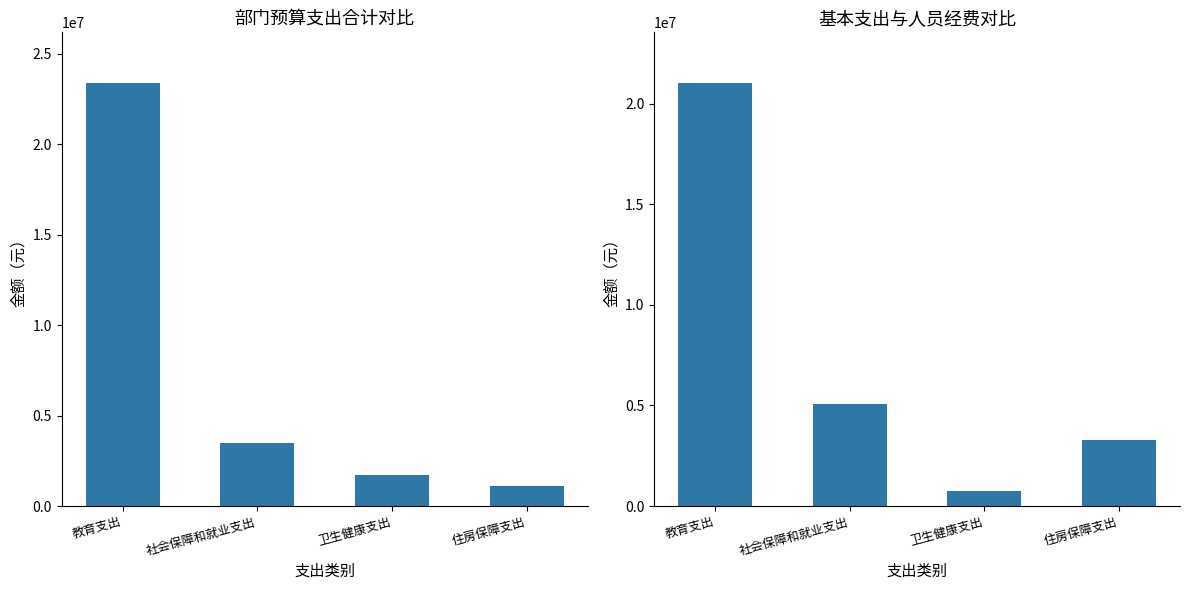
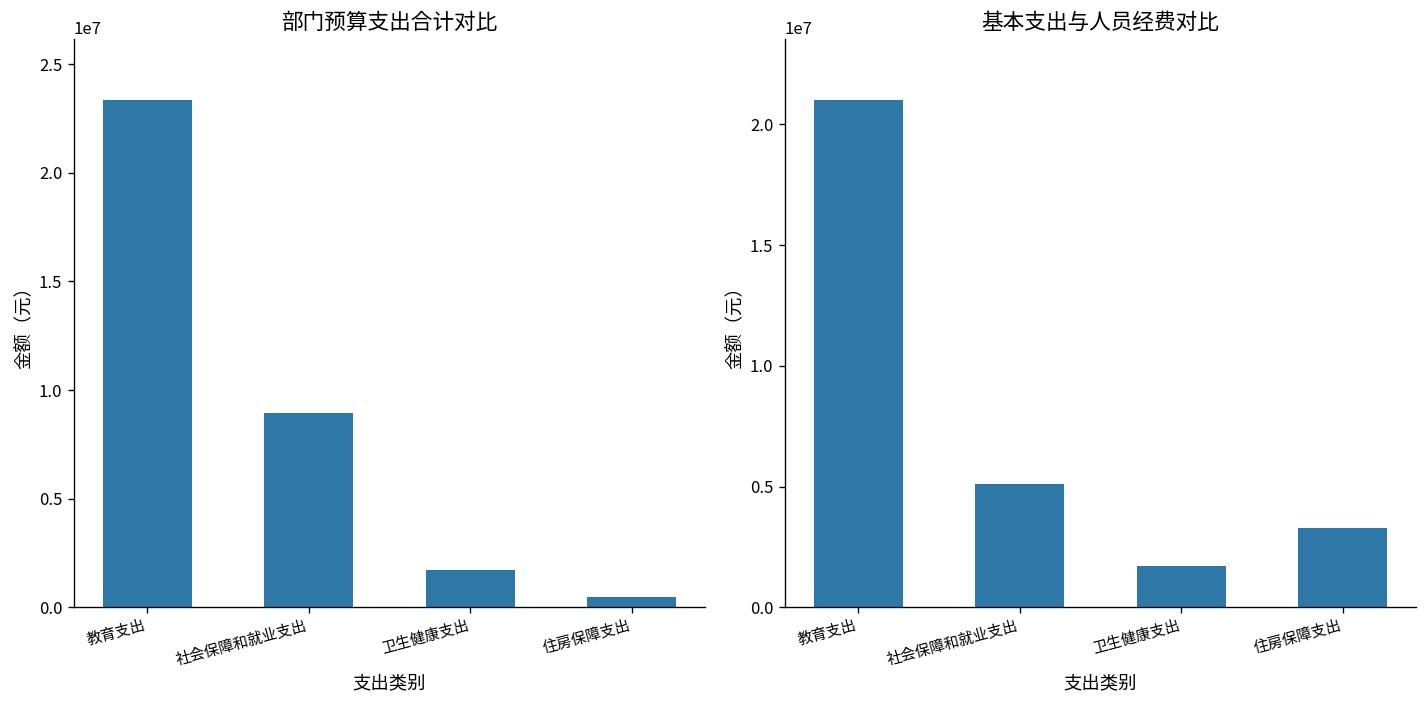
  {
    "部门预算支出合计对比": {
      "教育支出": 23400000,
-     "社会保障和就业支出": 3500000,
+     "社会保障和就业支出": 8900000,
      "卫生健康支出": 1700000,
-     "住房保障支出": 1100000
+     "住房保障支出": 500000
    },
    "基本支出与人员经费对比": {
      "教育支出": 21000000,
      "社会保障和就业支出": 5100000,
-     "卫生健康支出": 700000,
+     "卫生健康支出": 1700000,
      "住房保障支出": 3300000
    }
  }
